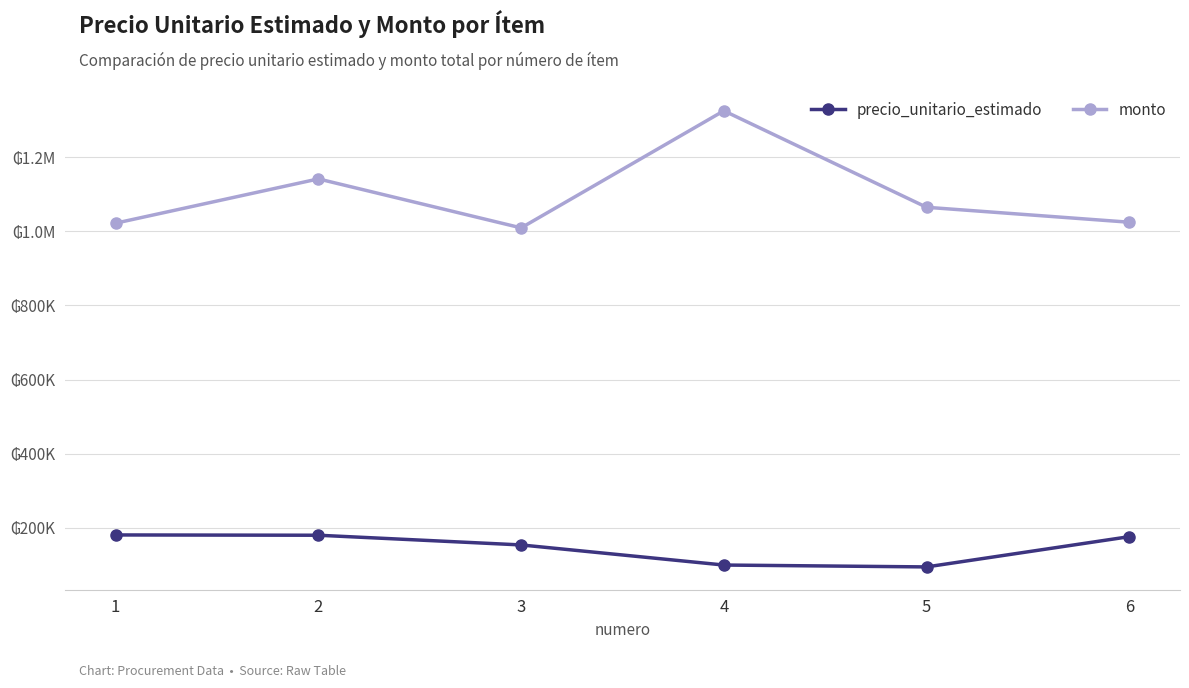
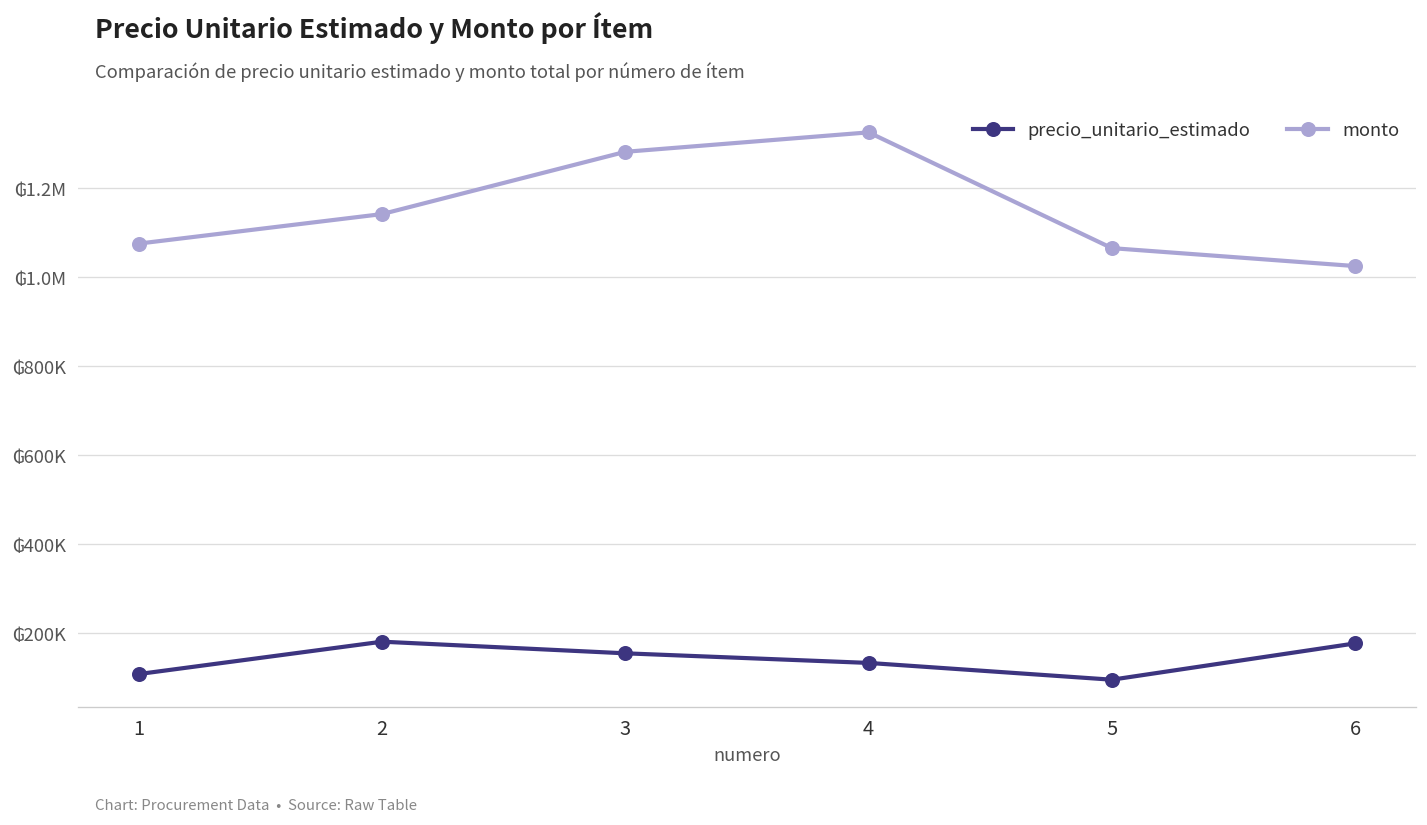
  {
    "precio_unitario_estimado": {
-     "1": "₲180000",
+     "1": "₲110000",
      "2": "₲180000",
      "3": "₲150000",
-     "4": "₲100000",
+     "4": "₲130000",
      "5": "₲90000",
      "6": "₲180000"
    },
    "monto": {
-     "1": "₲1020000",
+     "1": "₲1080000",
      "2": "₲1140000",
-     "3": "₲1010000",
+     "3": "₲1280000",
      "4": "₲1330000",
      "5": "₲1060000",
      "6": "₲1020000"
    }
  }
